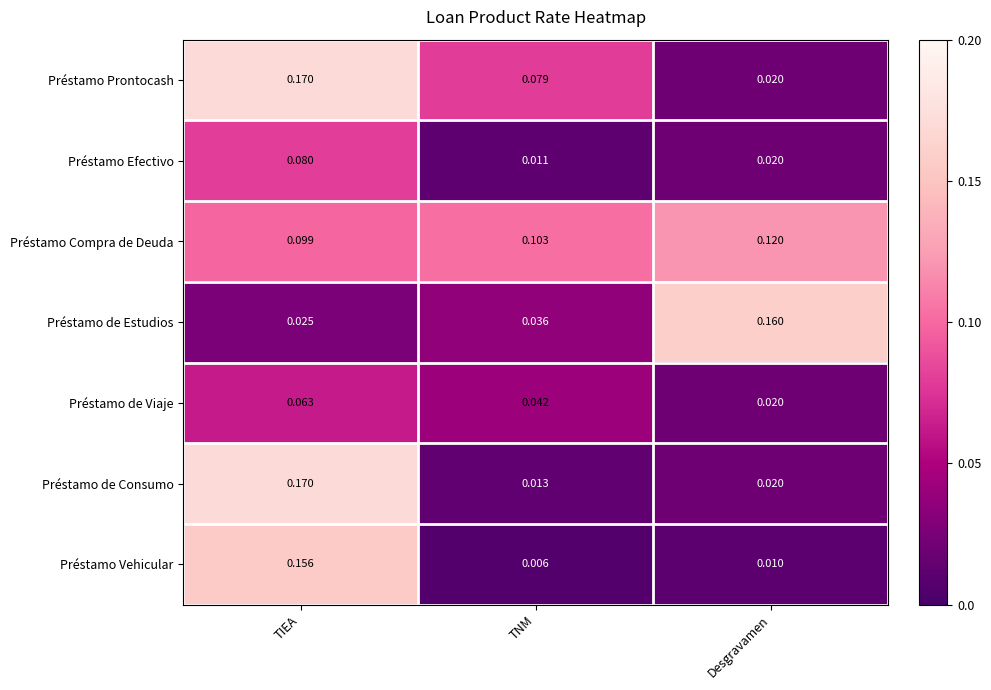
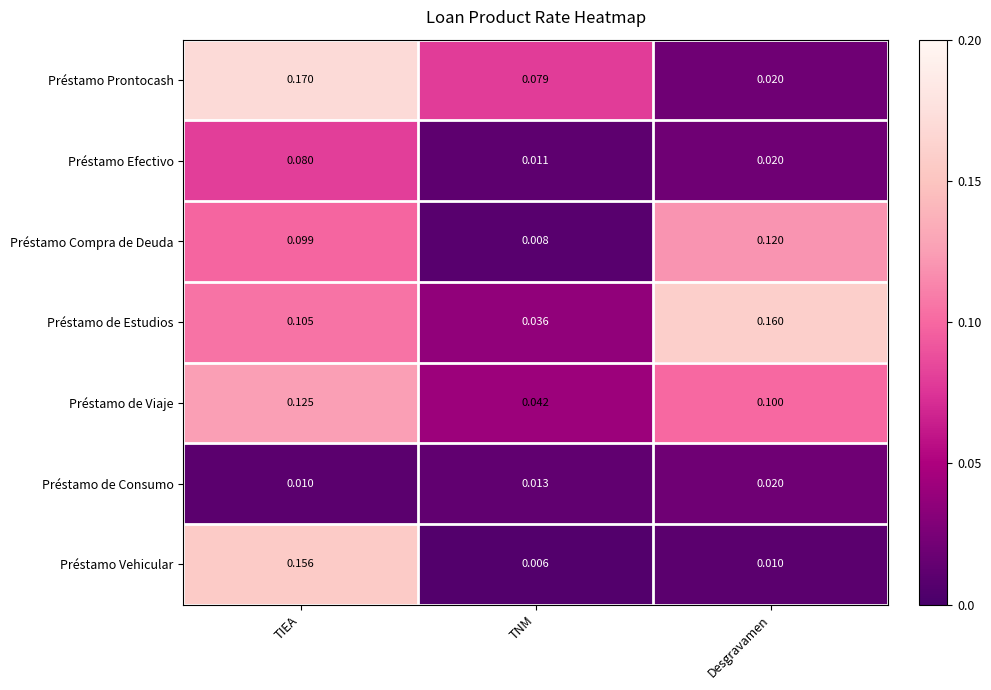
  {
    "Préstamo Prontocash": {
      "TIEA": 0.170,
      "TNM": 0.079,
      "Desgravamen": 0.020
    },
    "Préstamo Efectivo": {
      "TIEA": 0.080,
      "TNM": 0.011,
      "Desgravamen": 0.020
    },
    "Préstamo Compra de Deuda": {
      "TIEA": 0.099,
-     "TNM": 0.103,
+     "TNM": 0.008,
      "Desgravamen": 0.120
    },
    "Préstamo de Estudios": {
-     "TIEA": 0.025,
+     "TIEA": 0.105,
      "TNM": 0.036,
      "Desgravamen": 0.160
    },
    "Préstamo de Viaje": {
-     "TIEA": 0.063,
+     "TIEA": 0.125,
      "TNM": 0.042,
-     "Desgravamen": 0.020
+     "Desgravamen": 0.100
    },
    "Préstamo de Consumo": {
-     "TIEA": 0.170,
+     "TIEA": 0.010,
      "TNM": 0.013,
      "Desgravamen": 0.020
    },
    "Préstamo Vehicular": {
      "TIEA": 0.156,
      "TNM": 0.006,
      "Desgravamen": 0.010
    }
  }
